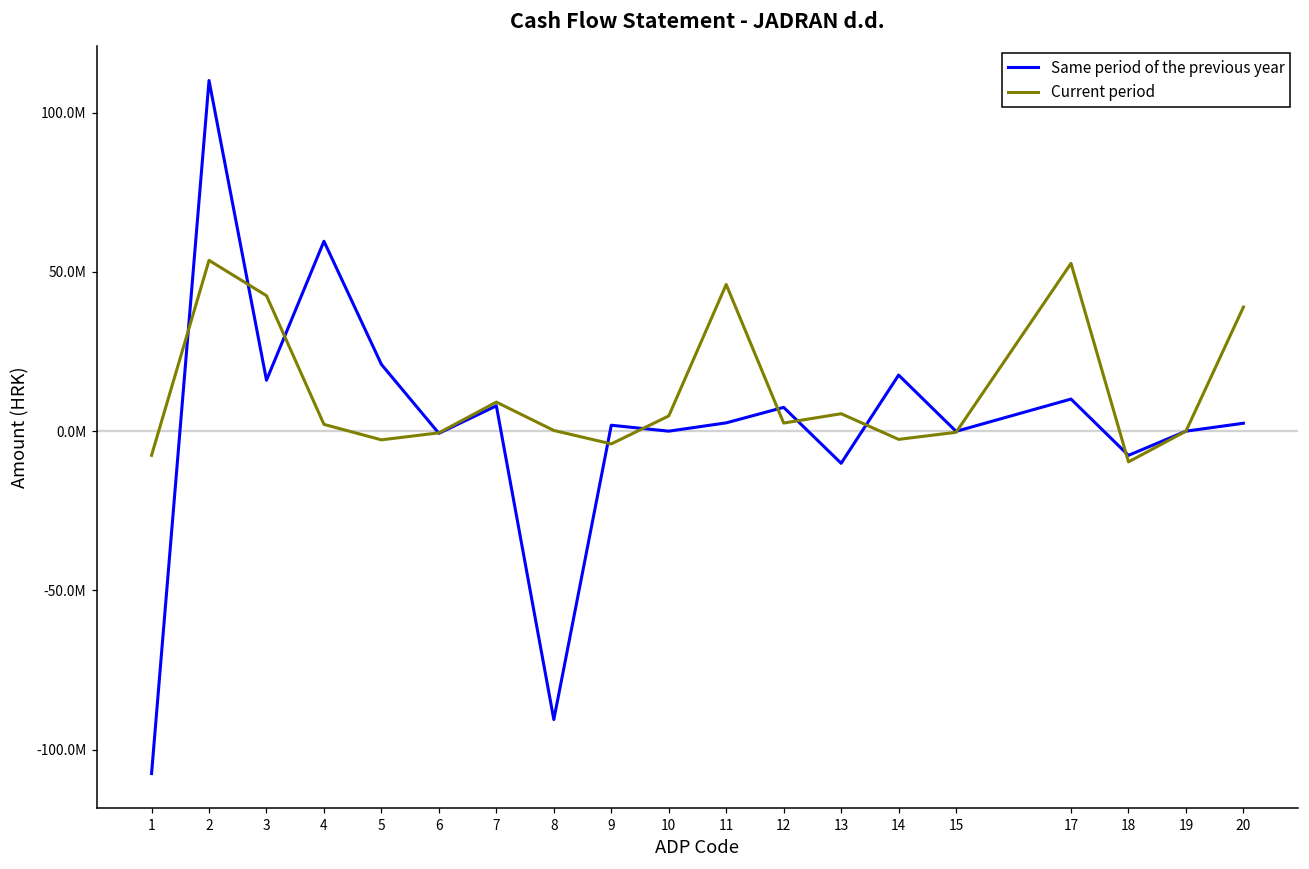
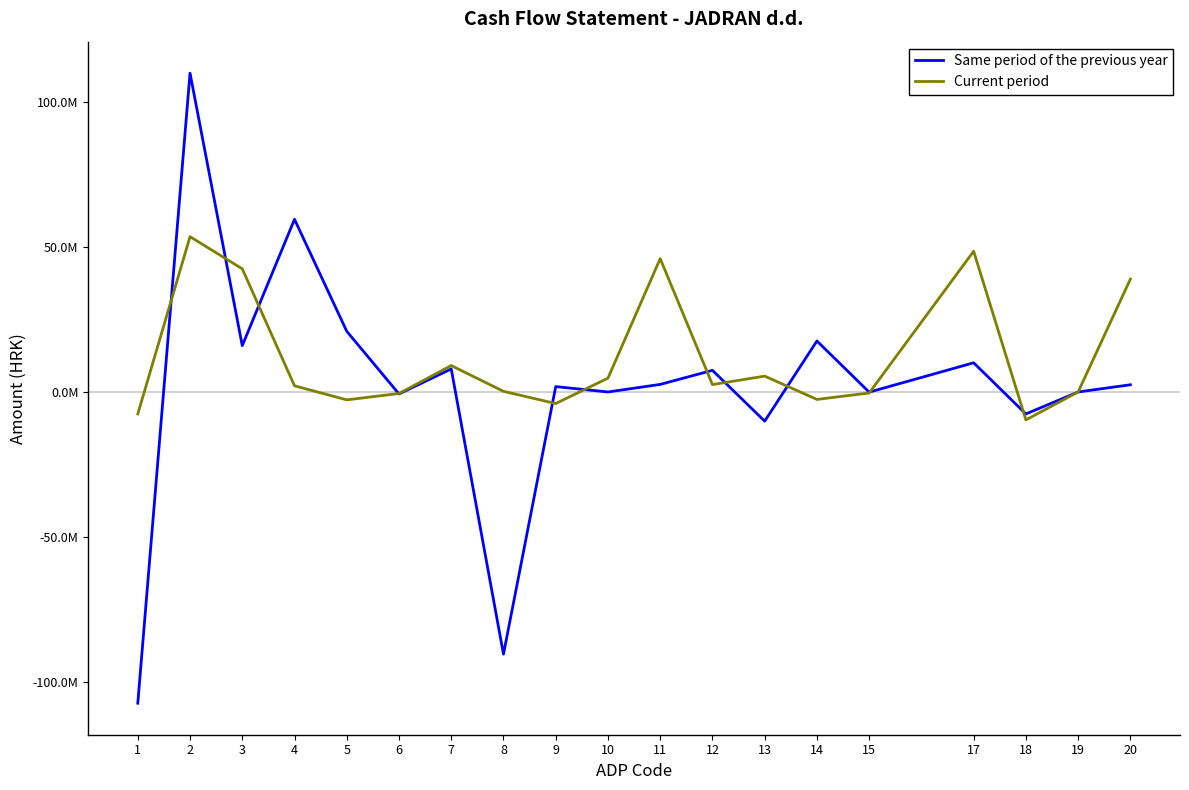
  {
    "Same period of the previous year": {
      "1": -107000000,
      "2": 110000000,
      "3": 16000000,
      "4": 60000000,
      "5": 21000000,
      "7": 8000000,
      "8": -91000000,
      "9": 2000000,
      "10": 0,
      "11": 3000000,
      "12": 7000000,
      "13": -10000000,
      "14": 18000000,
      "17": 10000000,
      "18": -8000000,
      "20": 2000000
    },
    "Current period": {
      "1": -8000000,
      "2": 54000000,
      "3": 43000000,
      "4": 2000000,
      "5": -3000000,
      "7": 9000000,
      "8": 0,
      "9": -4000000,
      "10": 5000000,
      "11": 46000000,
      "12": 3000000,
      "13": 5000000,
      "14": -3000000,
-     "17": 53000000,
+     "17": 49000000,
      "18": -10000000,
      "20": 39000000
    }
  }
